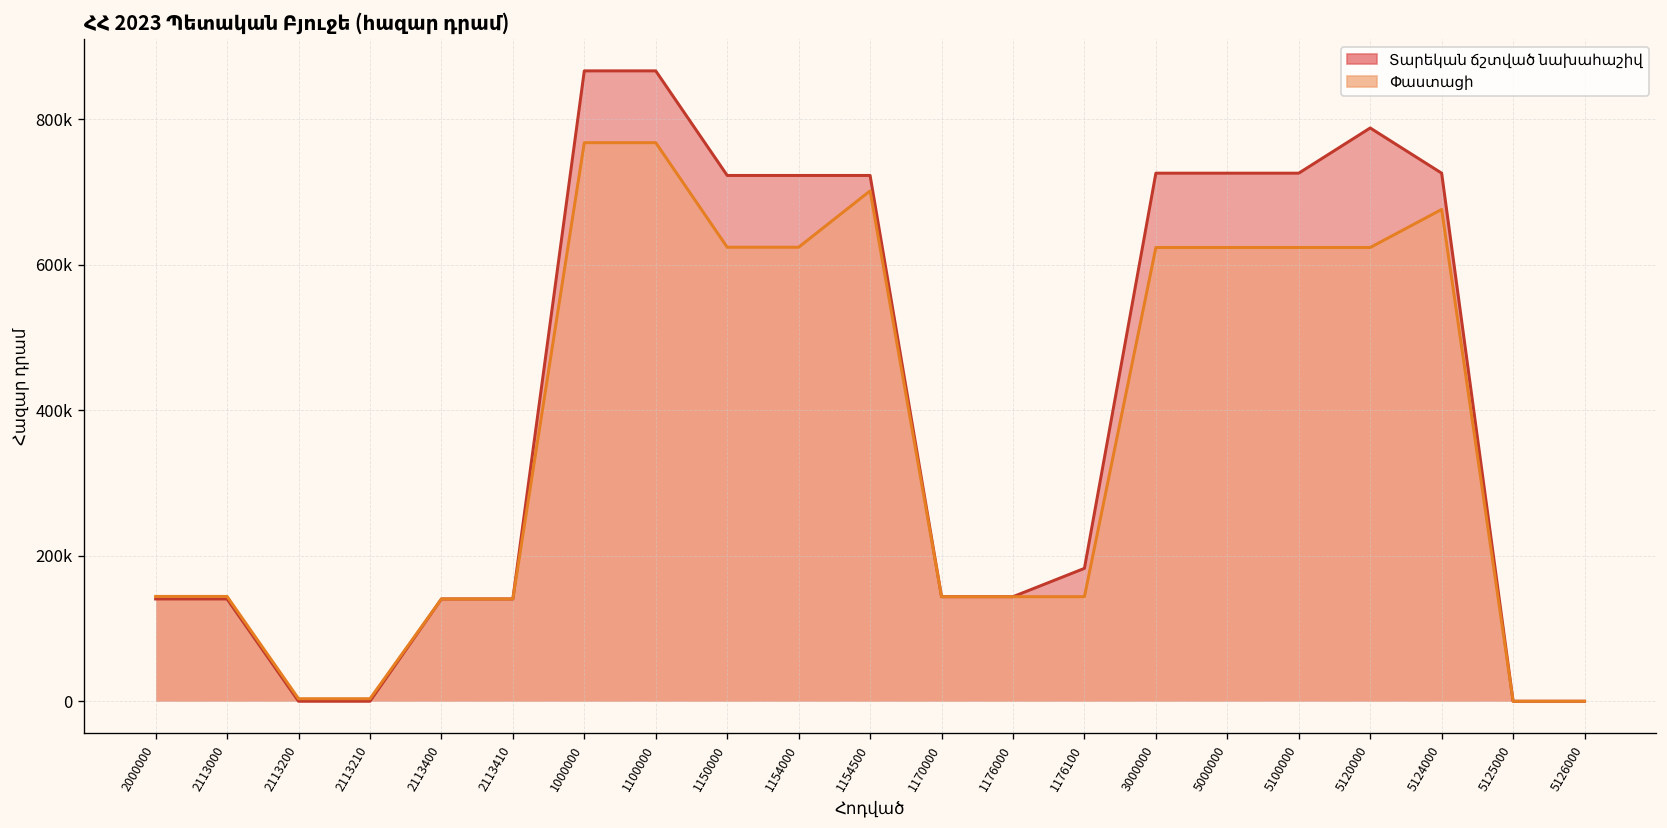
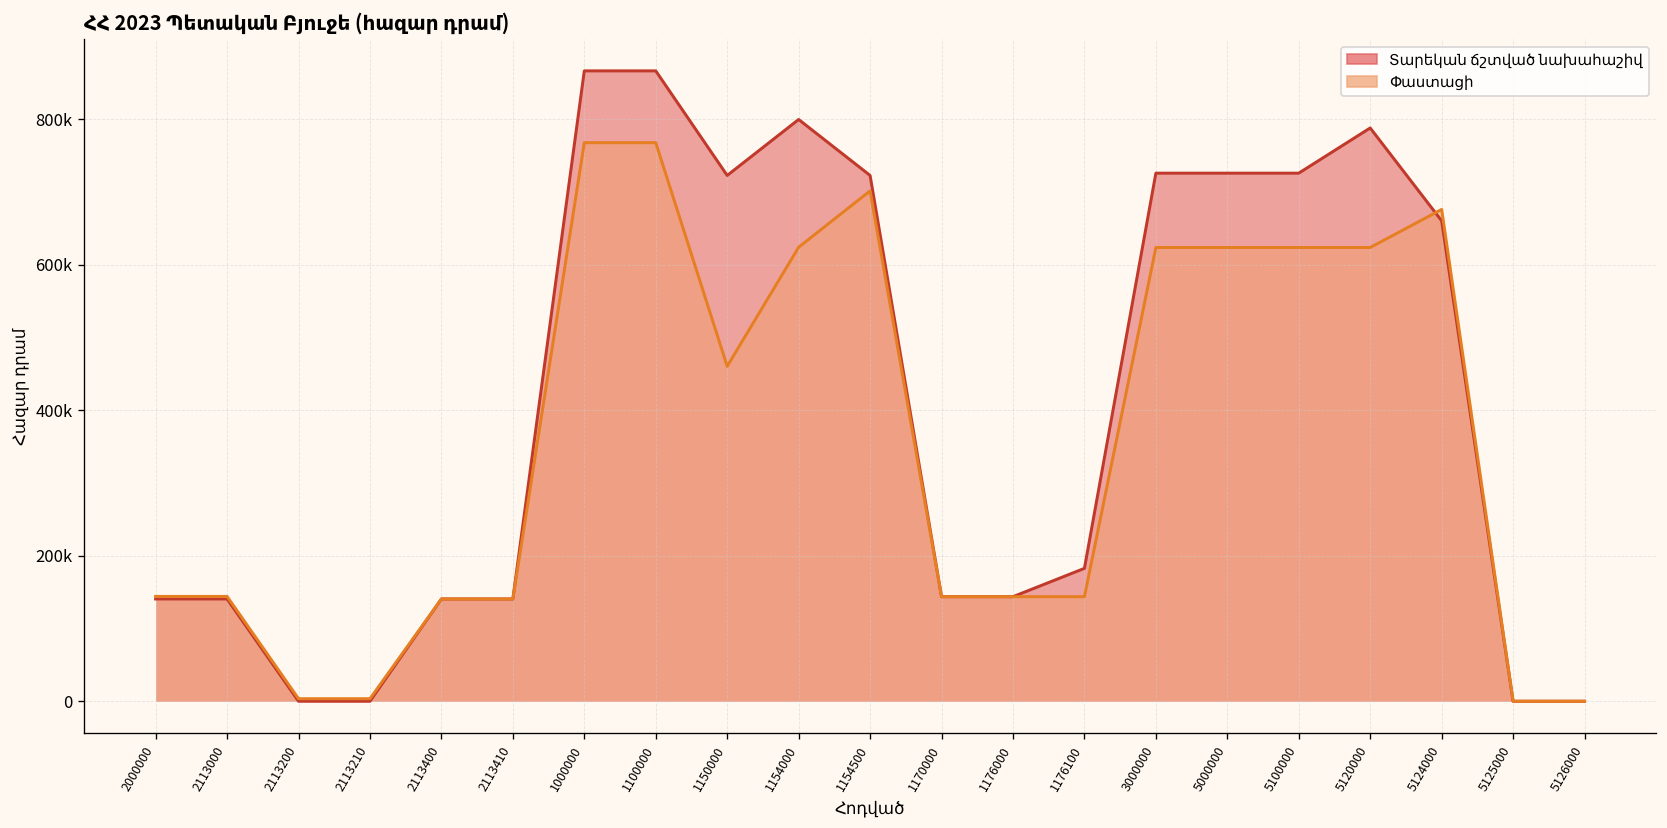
  {
    "Տարեկան ճշտված նախահաշիվ": {
      "1000000": 870000,
      "1100000": 870000,
      "1150000": 720000,
-     "1154000": 720000,
+     "1154000": 800000,
      "1154500": 720000,
      "1176100": 180000,
      "3000000": 730000,
      "5000000": 730000,
      "5100000": 730000,
      "5120000": 790000,
-     "5124000": 730000
+     "5124000": 660000
    },
    "Փաստացի": {
      "1000000": 770000,
      "1100000": 770000,
-     "1150000": 620000,
+     "1150000": 460000,
      "1154000": 620000,
      "1154500": 700000,
      "1176100": 140000,
      "3000000": 620000,
      "5000000": 620000,
      "5100000": 620000,
      "5120000": 620000,
      "5124000": 680000
    }
  }
